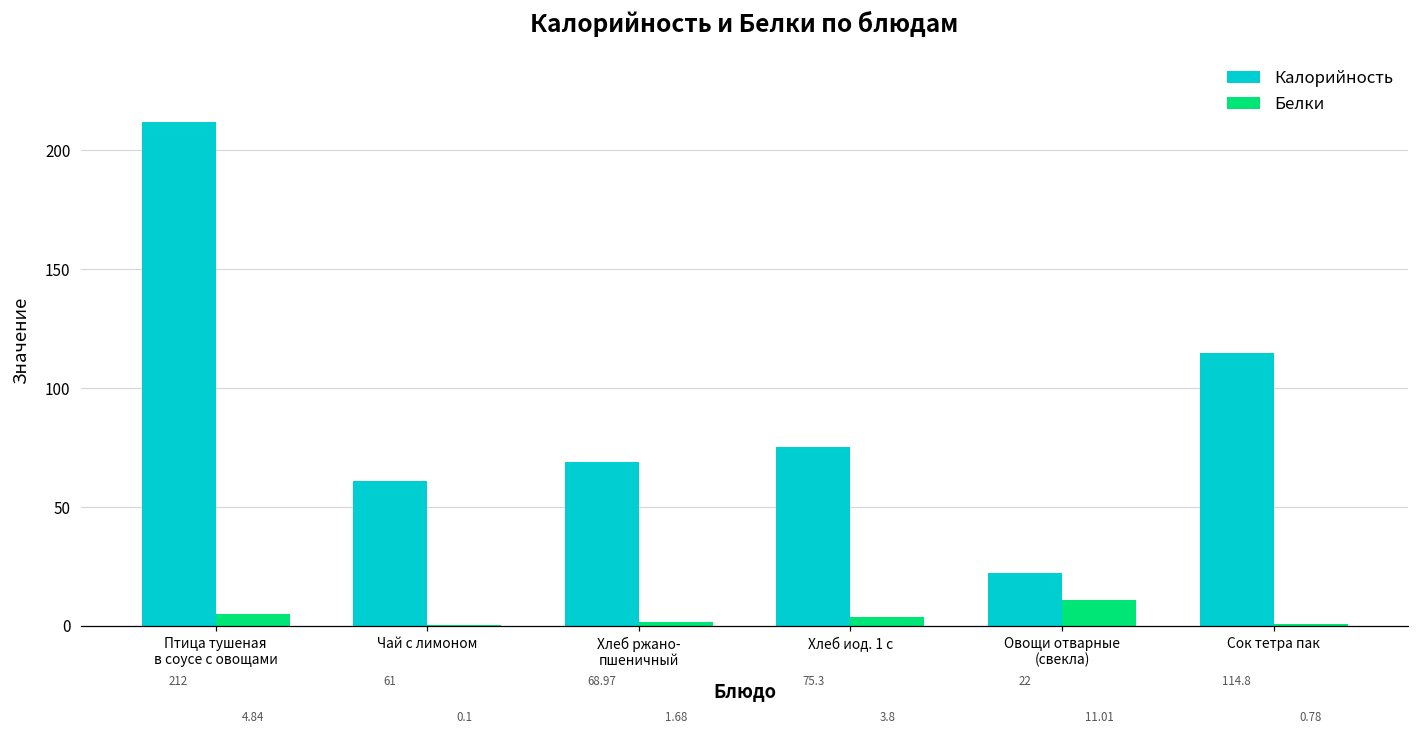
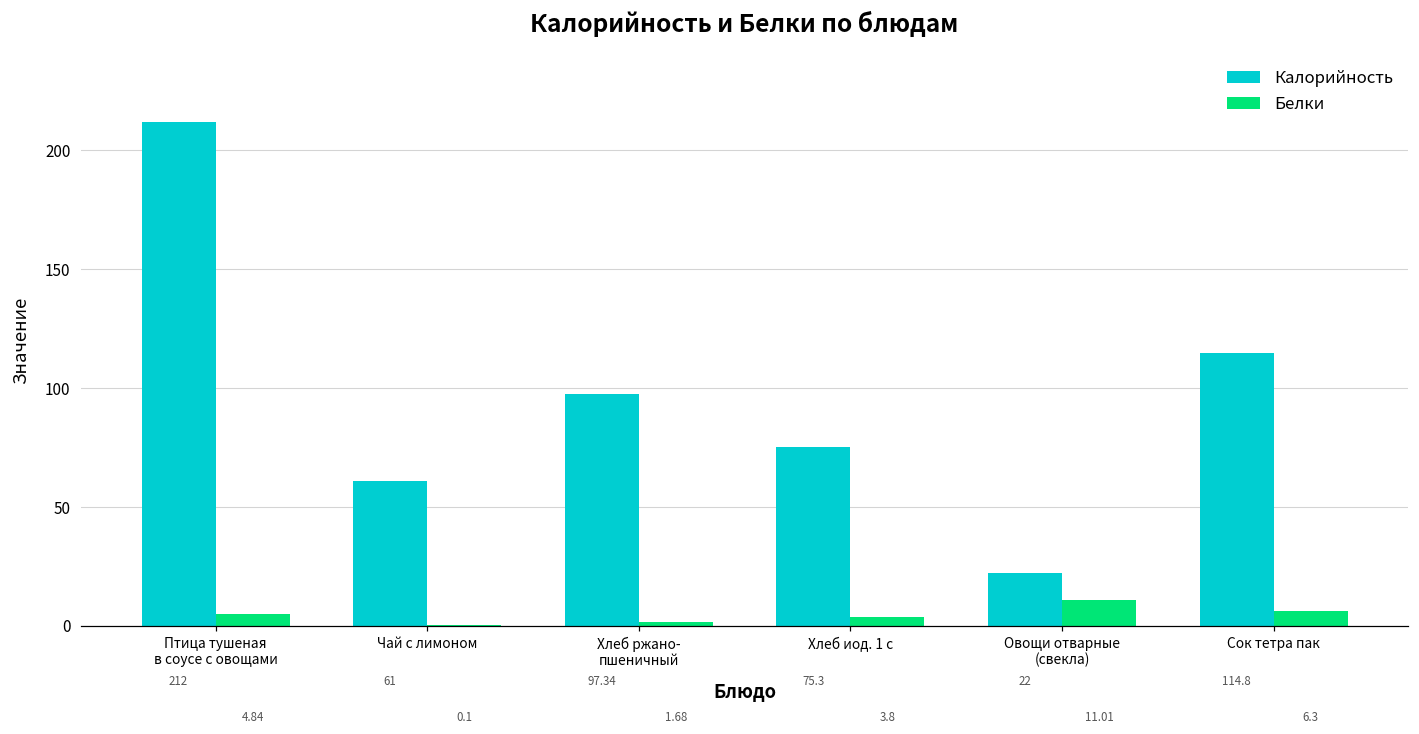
  {
    "Калорийность": {
-     "Хлеб ржано- пшеничный": 68.97
+     "Хлеб ржано- пшеничный": 97.34
    },
    "Белки": {
-     "Сок тетра пак": 0.78
+     "Сок тетра пак": 6.3
    }
  }
